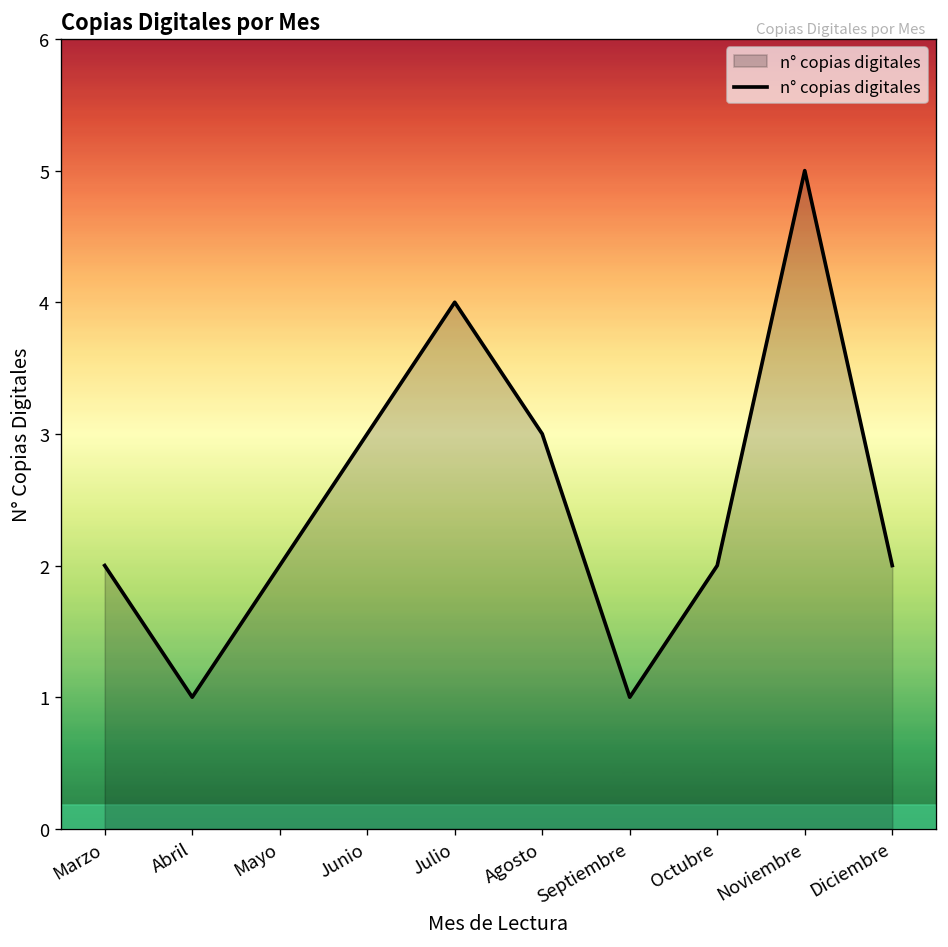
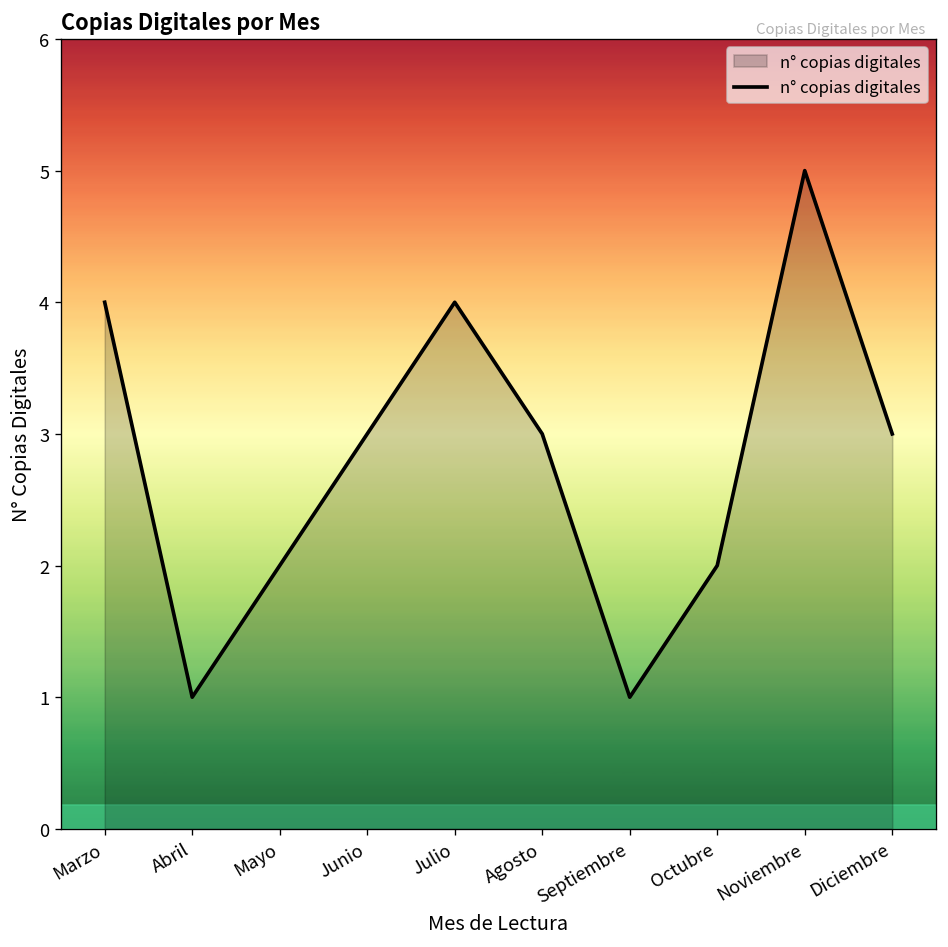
  {
-   "Marzo": 2,
+   "Marzo": 4,
    "Abril": 1,
    "Mayo": 2,
    "Junio": 3,
    "Julio": 4,
    "Agosto": 3,
    "Septiembre": 1,
    "Octubre": 2,
    "Noviembre": 5,
-   "Diciembre": 2
+   "Diciembre": 3
  }
